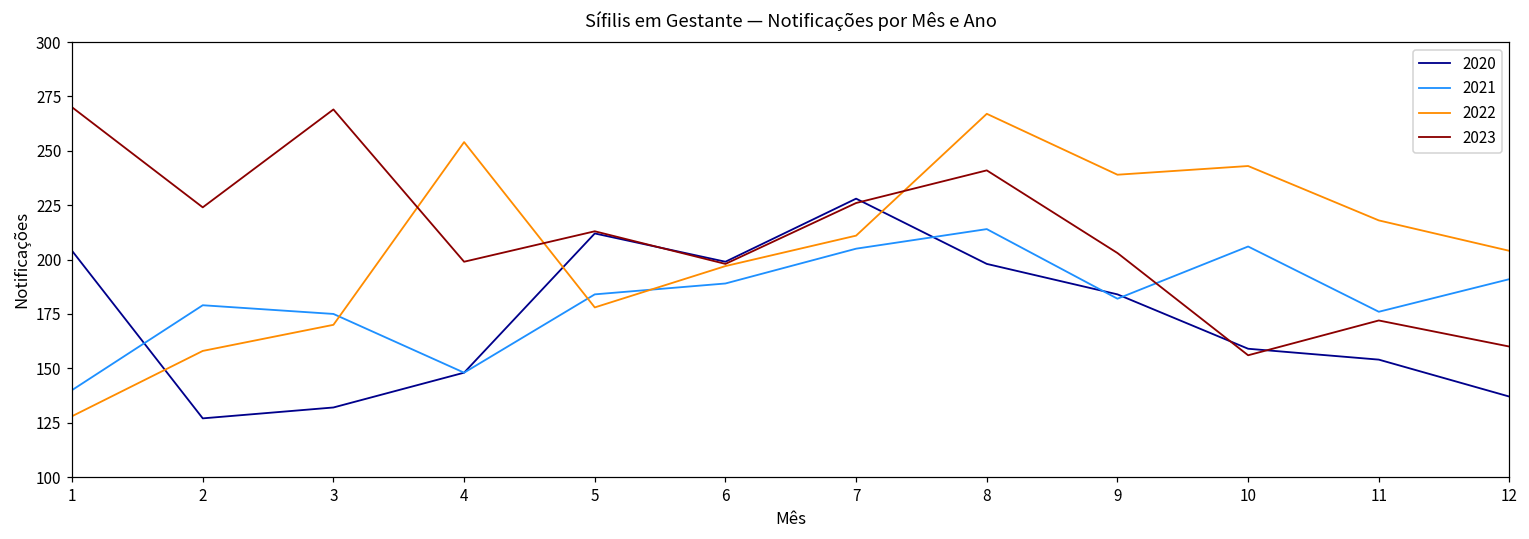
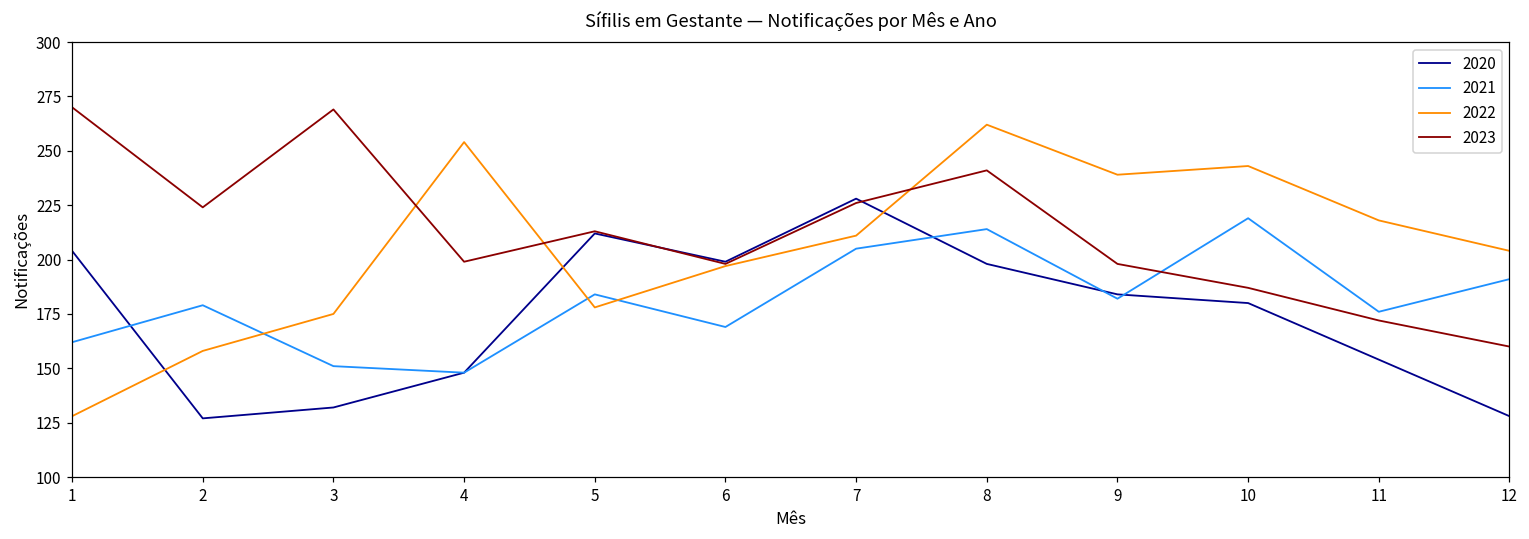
  {
    "2020": {
      "1": 204,
      "2": 127,
      "3": 132,
      "7": 228,
      "8": 198,
      "9": 184,
-     "10": 159,
+     "10": 180,
      "11": 154,
-     "12": 137
+     "12": 128
    },
    "2021": {
-     "1": 140,
+     "1": 162,
      "2": 179,
-     "3": 175,
+     "3": 151,
      "5": 184,
-     "6": 189,
+     "6": 169,
      "7": 205,
      "8": 214,
      "9": 182,
-     "10": 206,
+     "10": 219,
      "11": 176,
      "12": 191
    },
    "2022": {
      "1": 128,
      "2": 158,
-     "3": 170,
+     "3": 175,
      "4": 254,
      "5": 178,
      "7": 211,
-     "8": 267,
+     "8": 262,
      "9": 239,
      "10": 243,
      "11": 218,
      "12": 204
    },
    "2023": {
      "1": 270,
      "2": 224,
      "3": 269,
      "4": 199,
      "7": 226,
      "8": 241,
-     "9": 203,
-     "10": 156,
+     "9": 198,
+     "10": 187,
      "11": 172,
      "12": 160
    }
  }
